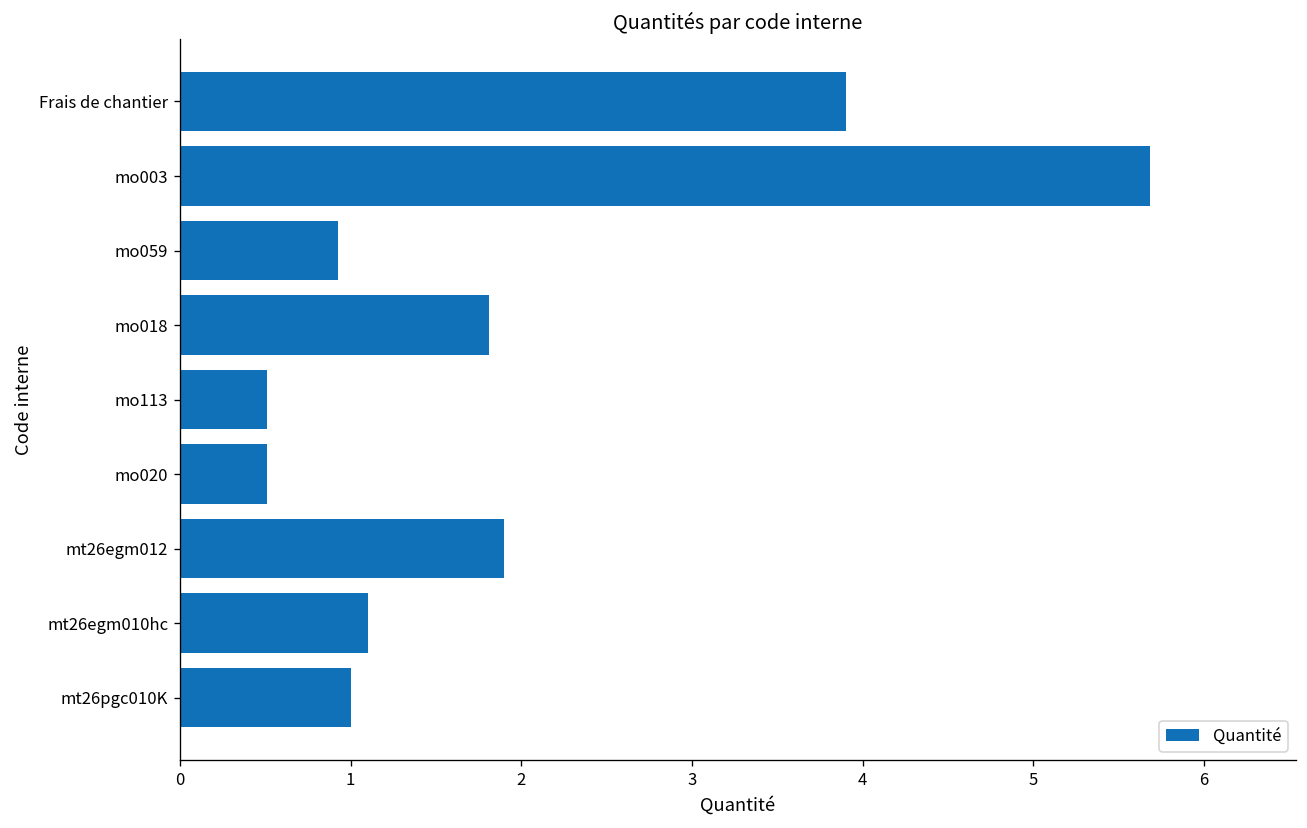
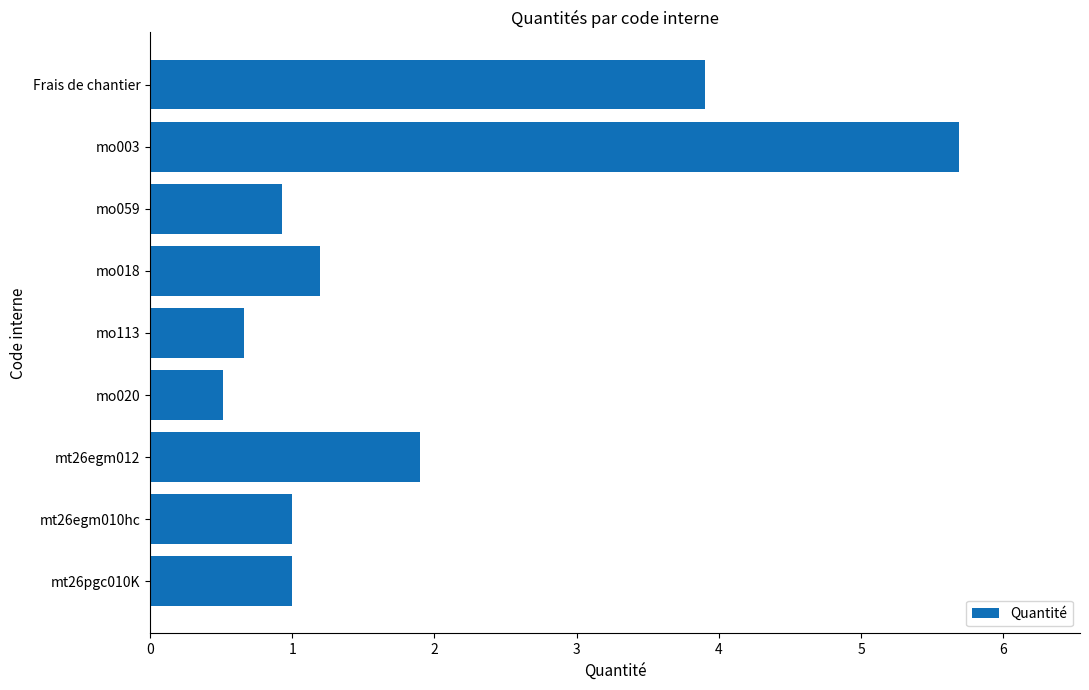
  {
    "Frais de chantier": 3.90,
    "mo003": 5.69,
    "mo059": 0.93,
-   "mo018": 1.81,
-   "mo113": 0.51,
+   "mo018": 1.19,
+   "mo113": 0.66,
    "mo020": 0.51,
    "mt26egm012": 1.90,
-   "mt26egm010hc": 1.1,
+   "mt26egm010hc": 1.0,
    "mt26pgc010K": 1.00
  }
